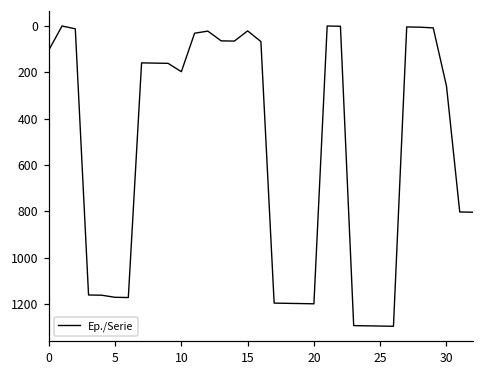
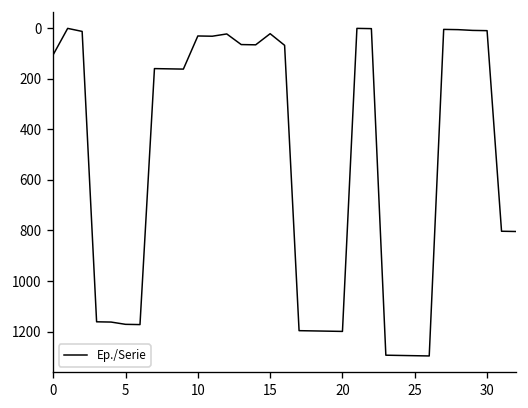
  {
    "0": 110,
    "5": 1170,
-   "10": 200,
+   "10": 30,
    "15": 20,
    "20": 1200,
    "25": 1300,
-   "30": 260
+   "30": 10
  }
